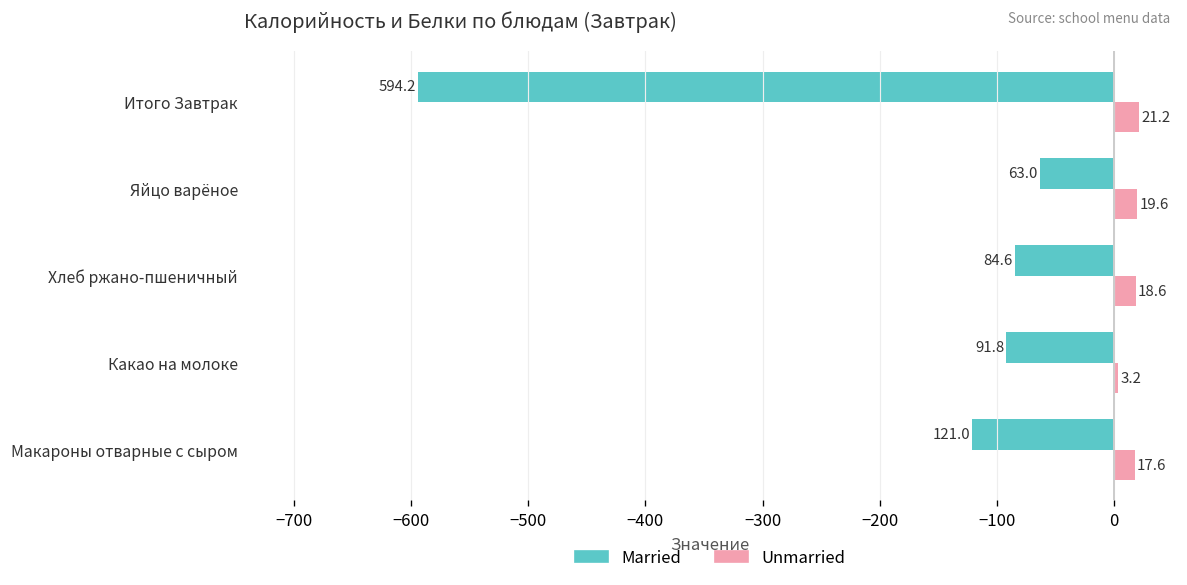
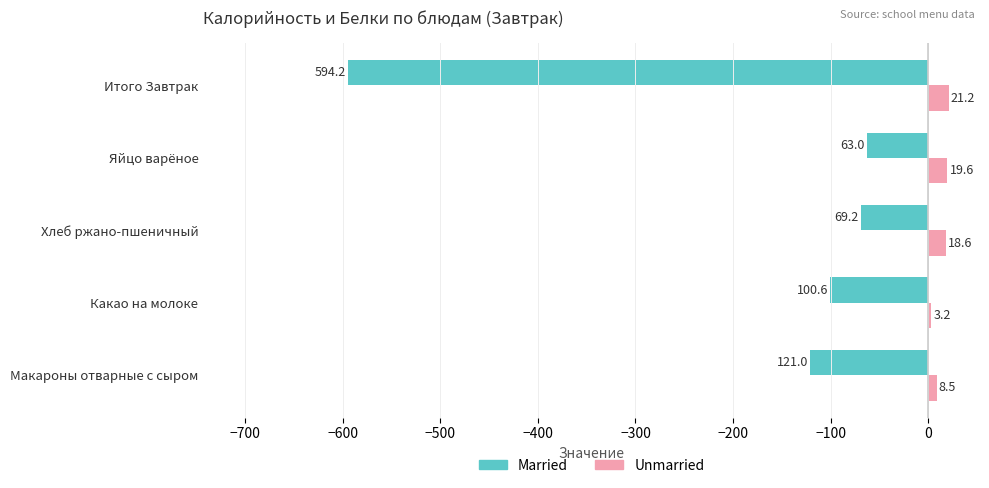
  {
    "Married": {
-     "Хлеб ржано-пшеничный": 84.6,
-     "Какао на молоке": 91.8
+     "Хлеб ржано-пшеничный": 69.2,
+     "Какао на молоке": 100.6
    },
    "Unmarried": {
      "Итого Завтрак": 21.2,
      "Яйцо варёное": 19.6,
      "Хлеб ржано-пшеничный": 18.6,
      "Какао на молоке": 3.2,
-     "Макароны отварные с сыром": 17.6
+     "Макароны отварные с сыром": 8.5
    }
  }
